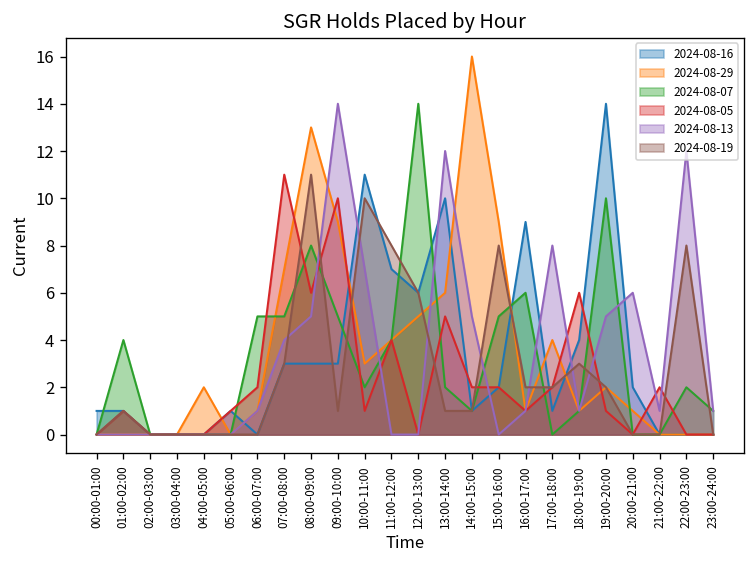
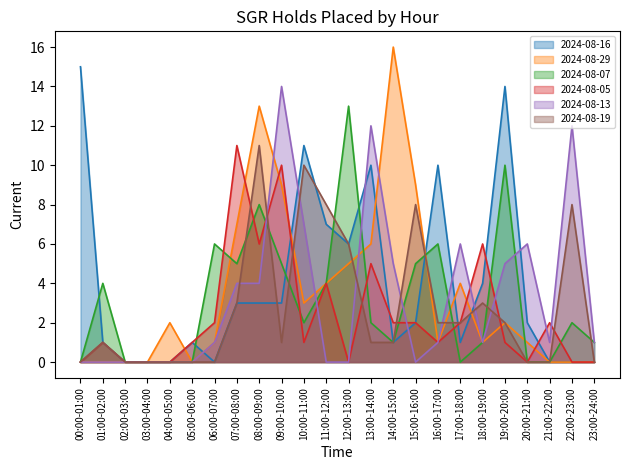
  {
    "2024-08-16": {
-     "00:00-01:00": 1,
+     "00:00-01:00": 15,
      "08:00-09:00": 3,
      "09:00-10:00": 3,
      "10:00-11:00": 11,
      "11:00-12:00": 7,
      "13:00-14:00": 10,
-     "16:00-17:00": 9,
+     "16:00-17:00": 10,
      "17:00-18:00": 1,
      "18:00-19:00": 4,
      "19:00-20:00": 14,
      "20:00-21:00": 2
    },
    "2024-08-07": {
      "01:00-02:00": 4,
-     "06:00-07:00": 5,
+     "06:00-07:00": 6,
      "07:00-08:00": 5,
      "08:00-09:00": 8,
      "09:00-10:00": 5,
      "10:00-11:00": 2,
-     "12:00-13:00": 14,
+     "12:00-13:00": 13,
      "13:00-14:00": 2,
      "15:00-16:00": 5,
      "16:00-17:00": 6,
      "17:00-18:00": 0,
      "19:00-20:00": 10,
      "22:00-23:00": 2
    },
    "2024-08-13": {
      "07:00-08:00": 4,
-     "08:00-09:00": 5,
+     "08:00-09:00": 4,
      "09:00-10:00": 14,
      "10:00-11:00": 7,
      "11:00-12:00": 0,
      "13:00-14:00": 12,
      "14:00-15:00": 5,
      "15:00-16:00": 0,
-     "17:00-18:00": 8,
+     "17:00-18:00": 6,
      "19:00-20:00": 5,
      "20:00-21:00": 6,
      "21:00-22:00": 1
    }
  }
